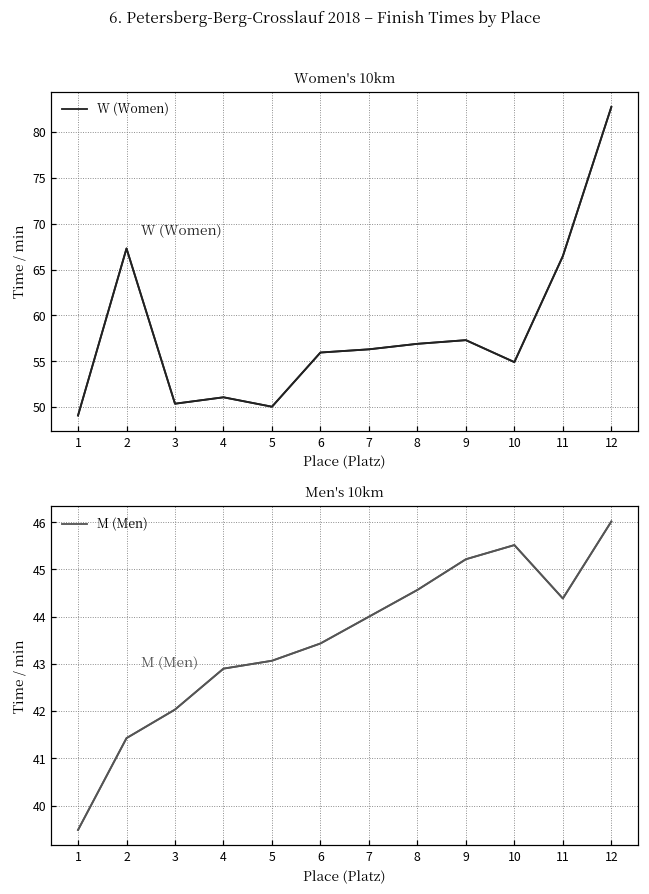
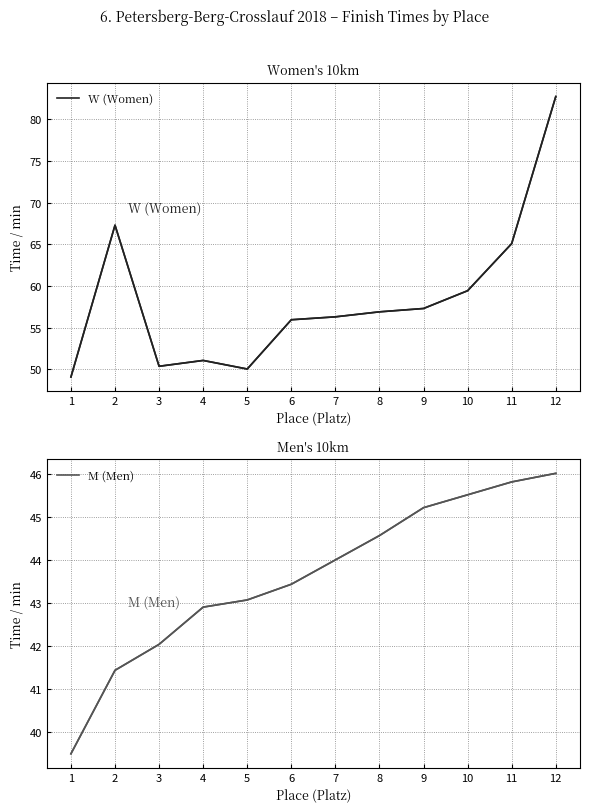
  {
    "Women's 10km": {
      "1": 49,
      "2": 67,
      "3": 50,
      "4": 51,
      "5": 50,
      "6": 56,
      "7": 56,
      "8": 57,
      "9": 57,
-     "10": 55,
-     "11": 66,
+     "10": 59,
+     "11": 65,
      "12": 83
    },
    "Men's 10km": {
      "1": 39.5,
      "2": 41.4,
      "3": 42.0,
      "4": 42.9,
      "5": 43.1,
      "6": 43.4,
      "7": 44.0,
      "8": 44.6,
      "9": 45.2,
      "10": 45.5,
-     "11": 44.4,
+     "11": 45.8,
      "12": 46.0
    }
  }
